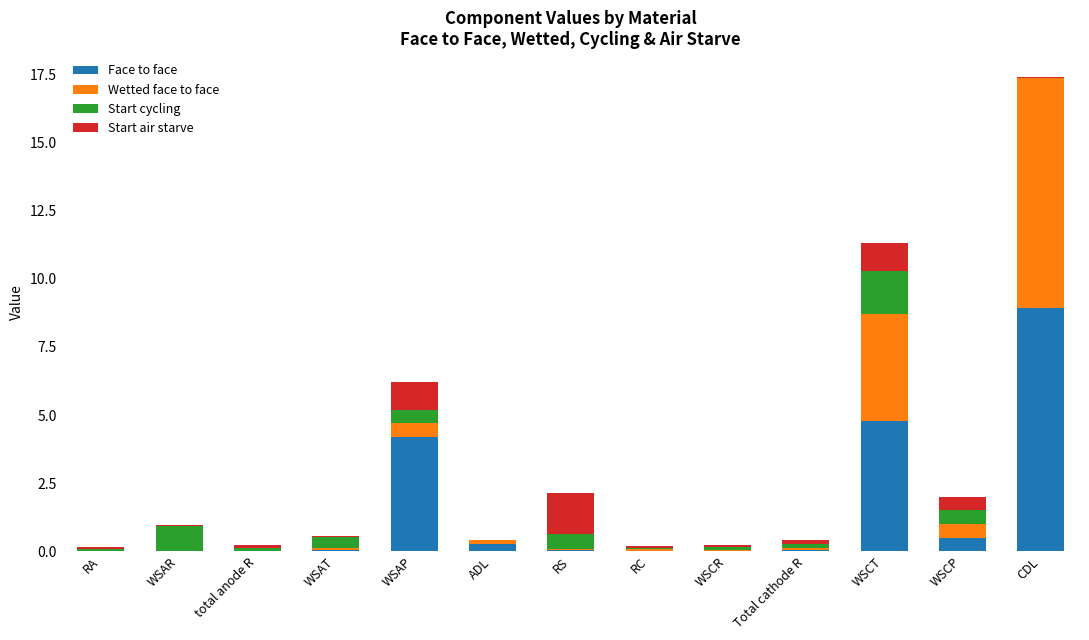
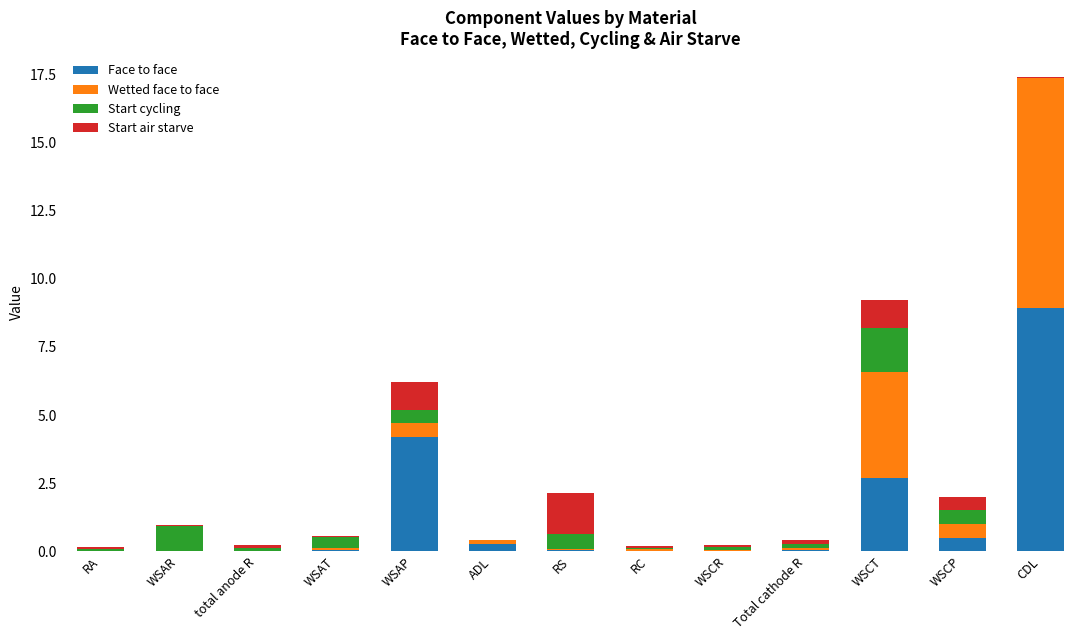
  {
    "Face to face": {
      "WSAP": 4.2,
      "ADL": 0.3,
-     "WSCT": 4.8,
+     "WSCT": 2.7,
      "WSCP": 0.5,
      "CDL": 8.9
    },
    "Wetted face to face": {
      "WSAP": 0.5,
      "ADL": 0.2,
      "WSCT": 3.9,
      "WSCP": 0.5,
      "CDL": 8.4
    },
    "Start cycling": {
      "RA": 0.1,
      "WSAR": 0.9,
      "total anode R": 0.1,
      "WSAT": 0.4,
      "WSAP": 0.5,
      "RS": 0.6,
      "WSCR": 0.1,
      "Total cathode R": 0.2,
      "WSCT": 1.6,
      "WSCP": 0.5
    },
    "Start air starve": {
      "total anode R": 0.1,
      "WSAP": 1.0,
      "RS": 1.5,
      "Total cathode R": 0.1,
      "WSCT": 1.0,
      "WSCP": 0.5
    }
  }
